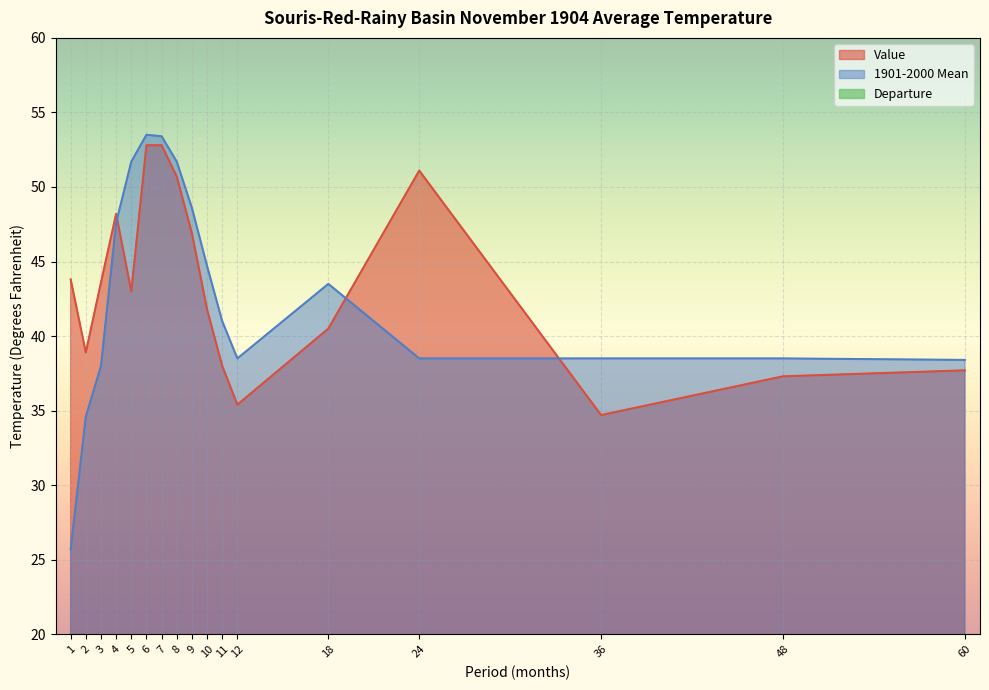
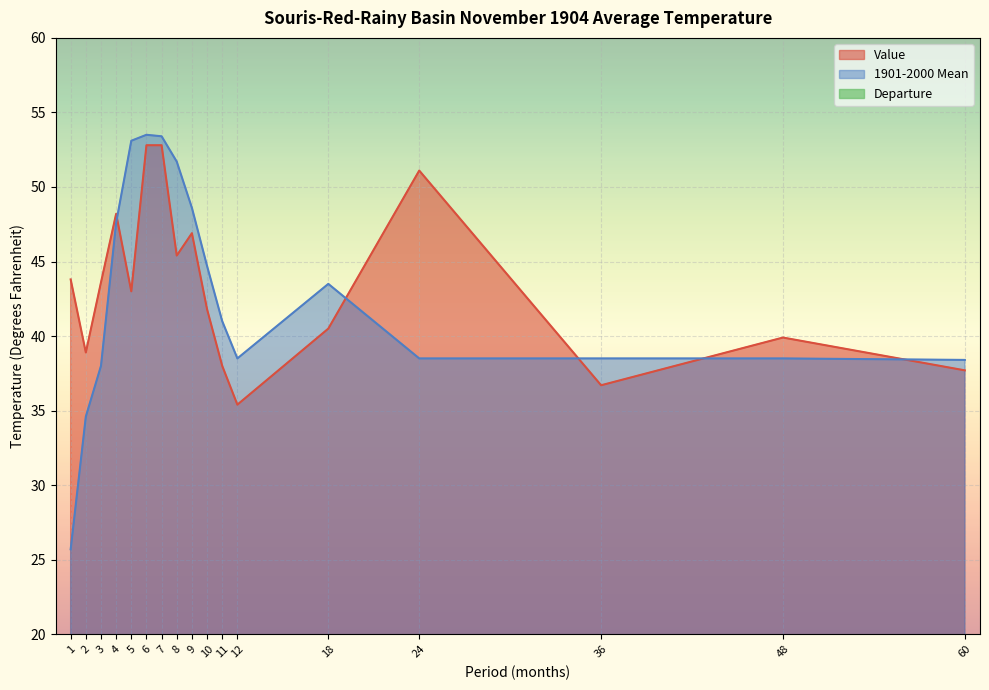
  {
    "Value": {
      "1": 43.8,
      "2": 38.9,
      "3": 43.6,
      "4": 48.2,
      "5": 43.0,
      "6": 52.8,
      "7": 52.8,
-     "8": 50.7,
+     "8": 45.4,
      "9": 46.9,
      "10": 41.8,
      "11": 38.0,
      "12": 35.4,
      "18": 40.5,
      "24": 51.1,
-     "36": 34.7,
-     "48": 37.3,
+     "36": 36.7,
+     "48": 39.9,
      "60": 37.7
    },
    "1901-2000 Mean": {
      "1": 25.7,
      "2": 34.6,
      "3": 38.0,
      "4": 47.6,
-     "5": 51.7,
+     "5": 53.1,
      "6": 53.5,
      "7": 53.4,
      "8": 51.7,
      "9": 48.6,
      "10": 44.7,
      "11": 41.0,
      "12": 38.5,
      "18": 43.5,
      "24": 38.5,
      "36": 38.5,
      "48": 38.5,
      "60": 38.4
    }
  }
